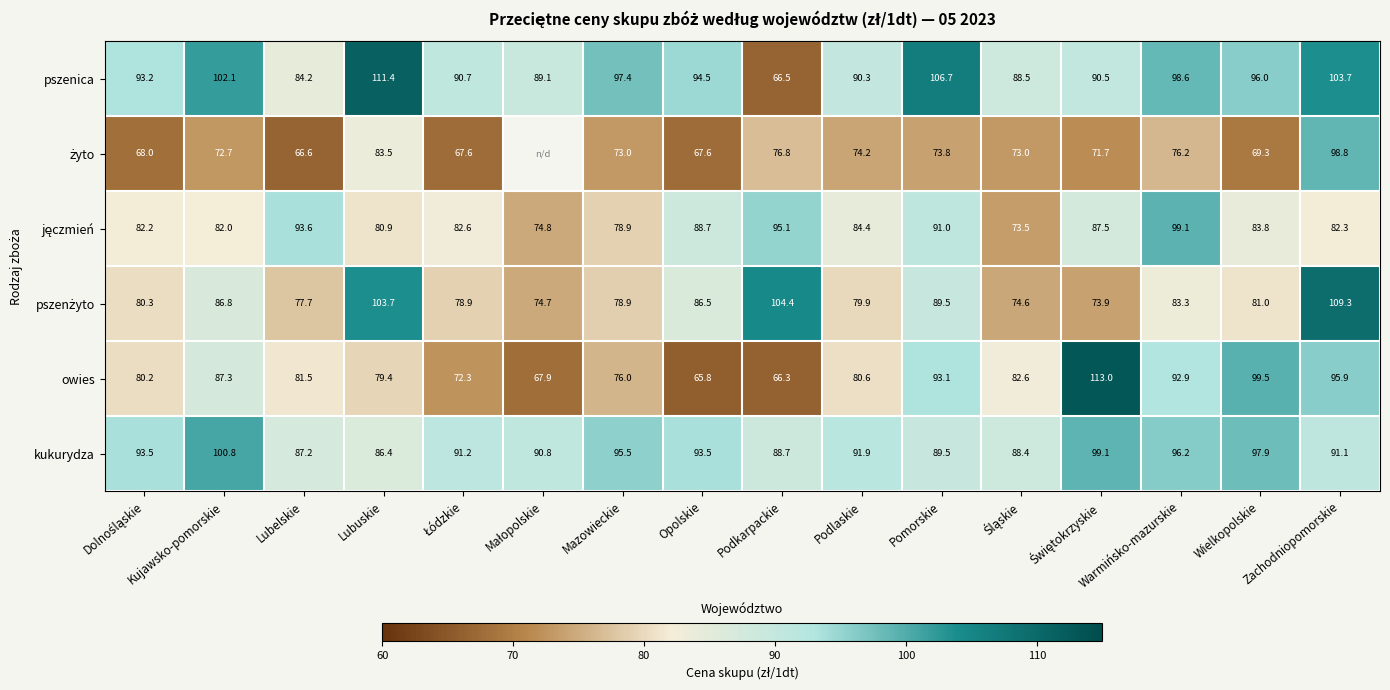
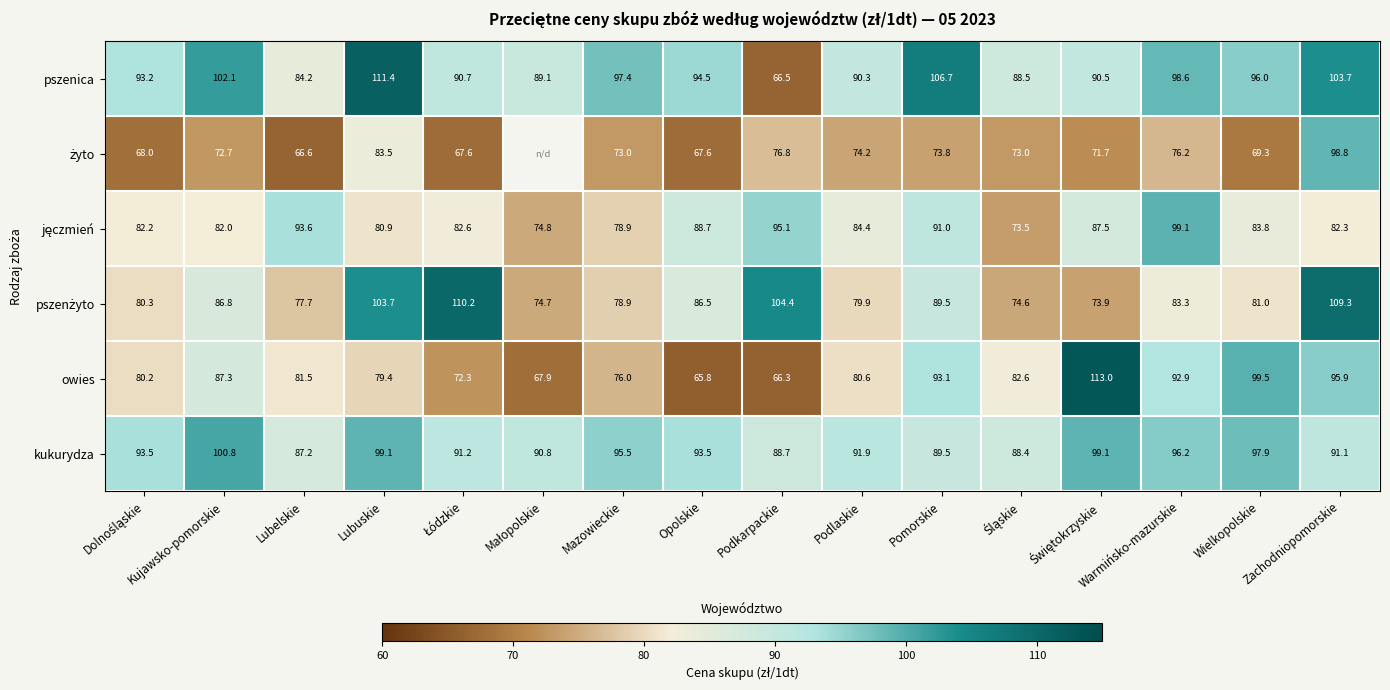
  {
    "pszenica": {
      "Dolnośląskie": 93.2,
      "Kujawsko-pomorskie": 102.1,
      "Lubelskie": 84.2,
      "Lubuskie": 111.4,
      "Łódzkie": 90.7,
      "Małopolskie": 89.1,
      "Mazowieckie": 97.4,
      "Opolskie": 94.5,
      "Podkarpackie": 66.5,
      "Podlaskie": 90.3,
      "Pomorskie": 106.7,
      "Śląskie": 88.5,
      "Świętokrzyskie": 90.5,
      "Warmińsko-mazurskie": 98.6,
      "Wielkopolskie": 96.0,
      "Zachodniopomorskie": 103.7
    },
    "żyto": {
      "Dolnośląskie": 68.0,
      "Kujawsko-pomorskie": 72.7,
      "Lubelskie": 66.6,
      "Lubuskie": 83.5,
      "Łódzkie": 67.6,
      "Mazowieckie": 73.0,
      "Opolskie": 67.6,
      "Podkarpackie": 76.8,
      "Podlaskie": 74.2,
      "Pomorskie": 73.8,
      "Śląskie": 73.0,
      "Świętokrzyskie": 71.7,
      "Warmińsko-mazurskie": 76.2,
      "Wielkopolskie": 69.3,
      "Zachodniopomorskie": 98.8
    },
    "jęczmień": {
      "Dolnośląskie": 82.2,
      "Kujawsko-pomorskie": 82.0,
      "Lubelskie": 93.6,
      "Lubuskie": 80.9,
      "Łódzkie": 82.6,
      "Małopolskie": 74.8,
      "Mazowieckie": 78.9,
      "Opolskie": 88.7,
      "Podkarpackie": 95.1,
      "Podlaskie": 84.4,
      "Pomorskie": 91.0,
      "Śląskie": 73.5,
      "Świętokrzyskie": 87.5,
      "Warmińsko-mazurskie": 99.1,
      "Wielkopolskie": 83.8,
      "Zachodniopomorskie": 82.3
    },
    "pszenżyto": {
      "Dolnośląskie": 80.3,
      "Kujawsko-pomorskie": 86.8,
      "Lubelskie": 77.7,
      "Lubuskie": 103.7,
-     "Łódzkie": 78.9,
+     "Łódzkie": 110.2,
      "Małopolskie": 74.7,
      "Mazowieckie": 78.9,
      "Opolskie": 86.5,
      "Podkarpackie": 104.4,
      "Podlaskie": 79.9,
      "Pomorskie": 89.5,
      "Śląskie": 74.6,
      "Świętokrzyskie": 73.9,
      "Warmińsko-mazurskie": 83.3,
      "Wielkopolskie": 81.0,
      "Zachodniopomorskie": 109.3
    },
    "owies": {
      "Dolnośląskie": 80.2,
      "Kujawsko-pomorskie": 87.3,
      "Lubelskie": 81.5,
      "Lubuskie": 79.4,
      "Łódzkie": 72.3,
      "Małopolskie": 67.9,
      "Mazowieckie": 76.0,
      "Opolskie": 65.8,
      "Podkarpackie": 66.3,
      "Podlaskie": 80.6,
      "Pomorskie": 93.1,
      "Śląskie": 82.6,
      "Świętokrzyskie": 113.0,
      "Warmińsko-mazurskie": 92.9,
      "Wielkopolskie": 99.5,
      "Zachodniopomorskie": 95.9
    },
    "kukurydza": {
      "Dolnośląskie": 93.5,
      "Kujawsko-pomorskie": 100.8,
      "Lubelskie": 87.2,
-     "Lubuskie": 86.4,
+     "Lubuskie": 99.1,
      "Łódzkie": 91.2,
      "Małopolskie": 90.8,
      "Mazowieckie": 95.5,
      "Opolskie": 93.5,
      "Podkarpackie": 88.7,
      "Podlaskie": 91.9,
      "Pomorskie": 89.5,
      "Śląskie": 88.4,
      "Świętokrzyskie": 99.1,
      "Warmińsko-mazurskie": 96.2,
      "Wielkopolskie": 97.9,
      "Zachodniopomorskie": 91.1
    }
  }
